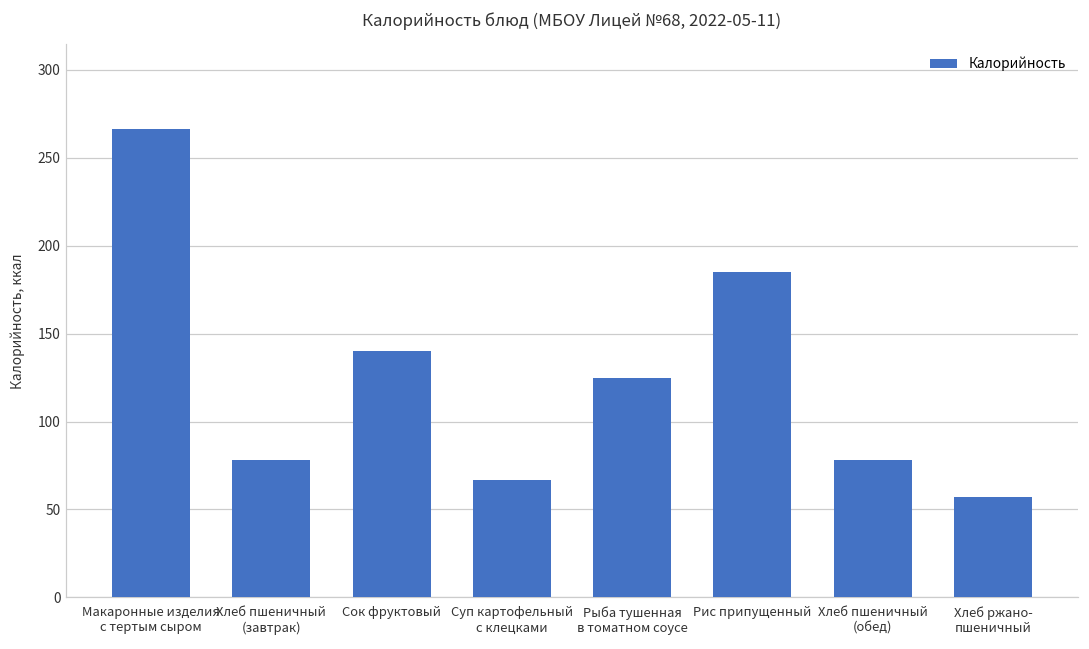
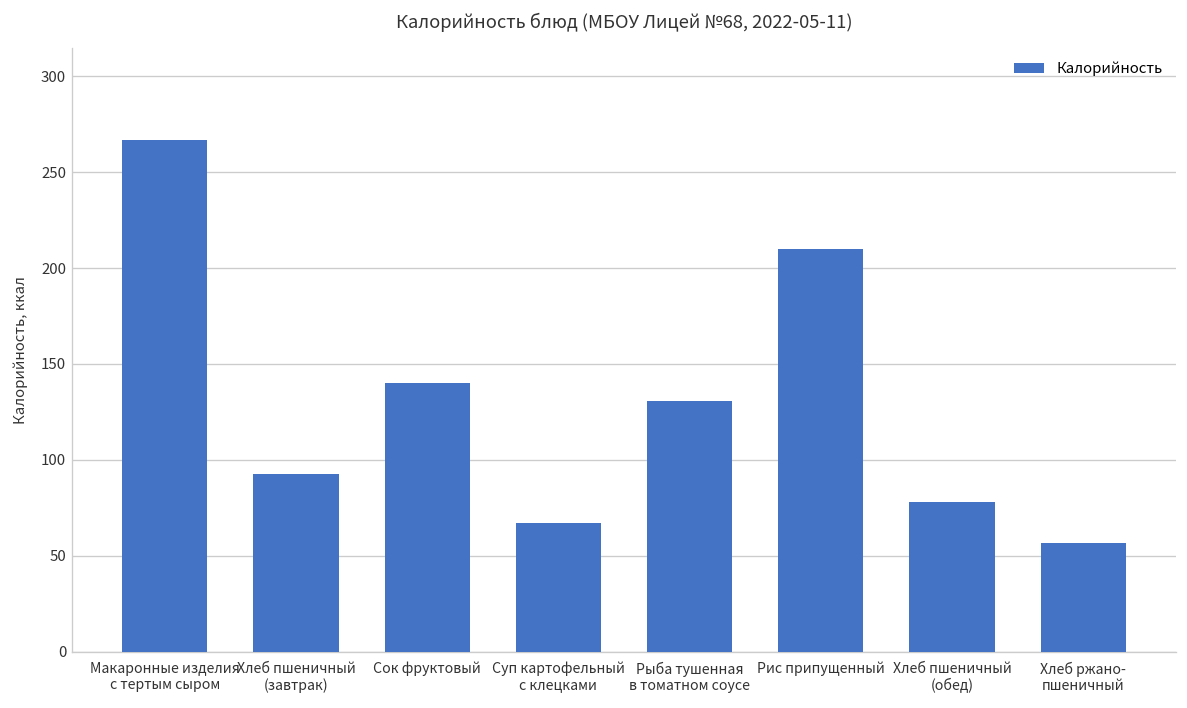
  {
    "Макаронные изделия с тертым сыром": 267,
-   "Хлеб пшеничный (завтрак)": 78,
+   "Хлеб пшеничный (завтрак)": 93,
    "Сок фруктовый": 140,
    "Суп картофельный с клецками": 67,
-   "Рыба тушенная в томатном соусе": 125,
-   "Рис припущенный": 185,
+   "Рыба тушенная в томатном соусе": 131,
+   "Рис припущенный": 210,
    "Хлеб пшеничный (обед)": 78,
    "Хлеб ржано- пшеничный": 57
  }
